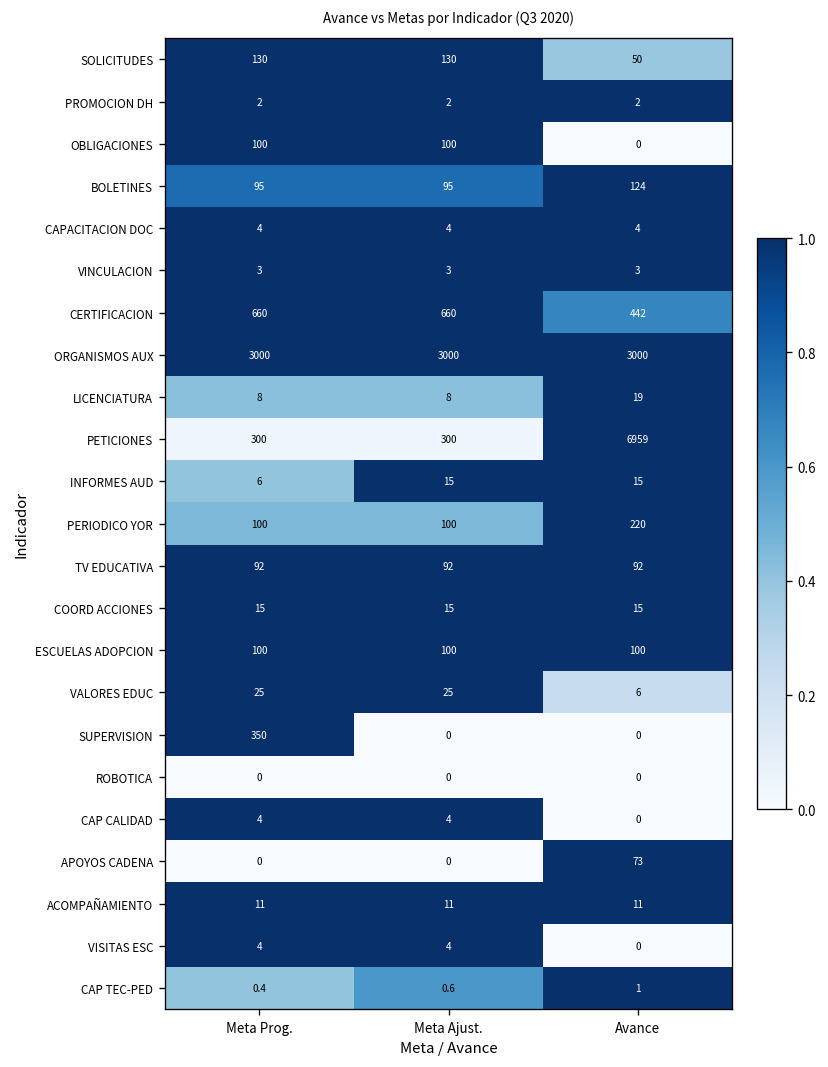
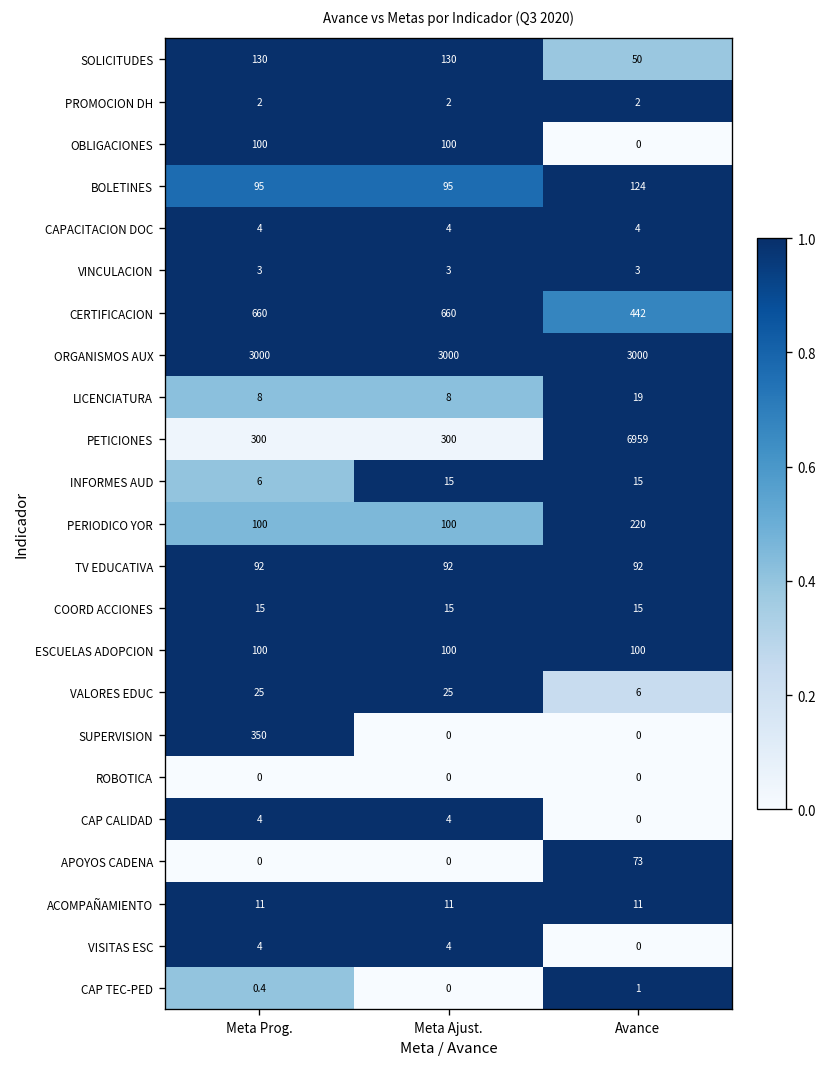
  {
    "SOLICITUDES": {
      "Meta Prog.": 130,
      "Meta Ajust.": 130,
      "Avance": 50
    },
    "PROMOCION DH": {
      "Meta Prog.": 2,
      "Meta Ajust.": 2,
      "Avance": 2
    },
    "OBLIGACIONES": {
      "Meta Prog.": 100,
      "Meta Ajust.": 100,
      "Avance": 0
    },
    "BOLETINES": {
      "Meta Prog.": 95,
      "Meta Ajust.": 95,
      "Avance": 124
    },
    "CAPACITACION DOC": {
      "Meta Prog.": 4,
      "Meta Ajust.": 4,
      "Avance": 4
    },
    "VINCULACION": {
      "Meta Prog.": 3,
      "Meta Ajust.": 3,
      "Avance": 3
    },
    "CERTIFICACION": {
      "Meta Prog.": 660,
      "Meta Ajust.": 660,
      "Avance": 442
    },
    "ORGANISMOS AUX": {
      "Meta Prog.": 3000,
      "Meta Ajust.": 3000,
      "Avance": 3000
    },
    "LICENCIATURA": {
      "Meta Prog.": 8,
      "Meta Ajust.": 8,
      "Avance": 19
    },
    "PETICIONES": {
      "Meta Prog.": 300,
      "Meta Ajust.": 300,
      "Avance": 6959
    },
    "INFORMES AUD": {
      "Meta Prog.": 6,
      "Meta Ajust.": 15,
      "Avance": 15
    },
    "PERIODICO YOR": {
      "Meta Prog.": 100,
      "Meta Ajust.": 100,
      "Avance": 220
    },
    "TV EDUCATIVA": {
      "Meta Prog.": 92,
      "Meta Ajust.": 92,
      "Avance": 92
    },
    "COORD ACCIONES": {
      "Meta Prog.": 15,
      "Meta Ajust.": 15,
      "Avance": 15
    },
    "ESCUELAS ADOPCION": {
      "Meta Prog.": 100,
      "Meta Ajust.": 100,
      "Avance": 100
    },
    "VALORES EDUC": {
      "Meta Prog.": 25,
      "Meta Ajust.": 25,
      "Avance": 6
    },
    "SUPERVISION": {
      "Meta Prog.": 350,
      "Meta Ajust.": 0,
      "Avance": 0
    },
    "ROBOTICA": {
      "Meta Prog.": 0,
      "Meta Ajust.": 0,
      "Avance": 0
    },
    "CAP CALIDAD": {
      "Meta Prog.": 4,
      "Meta Ajust.": 4,
      "Avance": 0
    },
    "APOYOS CADENA": {
      "Meta Prog.": 0,
      "Meta Ajust.": 0,
      "Avance": 73
    },
    "ACOMPAÑAMIENTO": {
      "Meta Prog.": 11,
      "Meta Ajust.": 11,
      "Avance": 11
    },
    "VISITAS ESC": {
      "Meta Prog.": 4,
      "Meta Ajust.": 4,
      "Avance": 0
    },
    "CAP TEC-PED": {
      "Meta Prog.": 0.4,
-     "Meta Ajust.": 0.6,
+     "Meta Ajust.": 0,
      "Avance": 1
    }
  }
